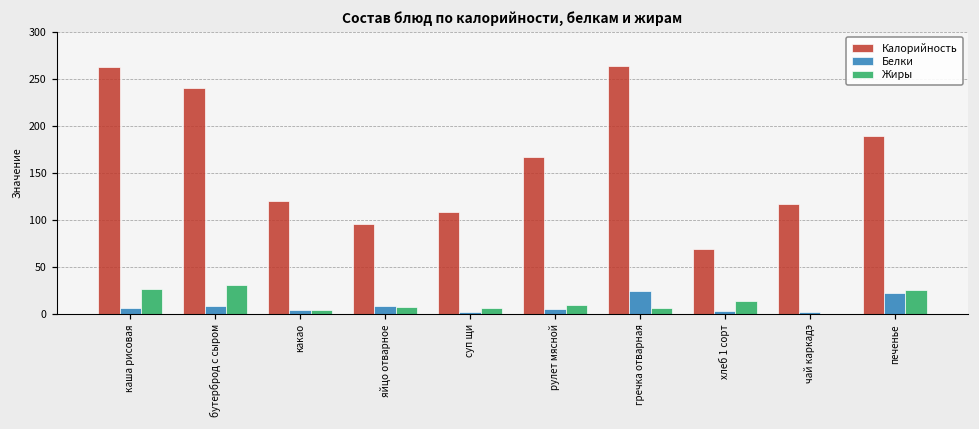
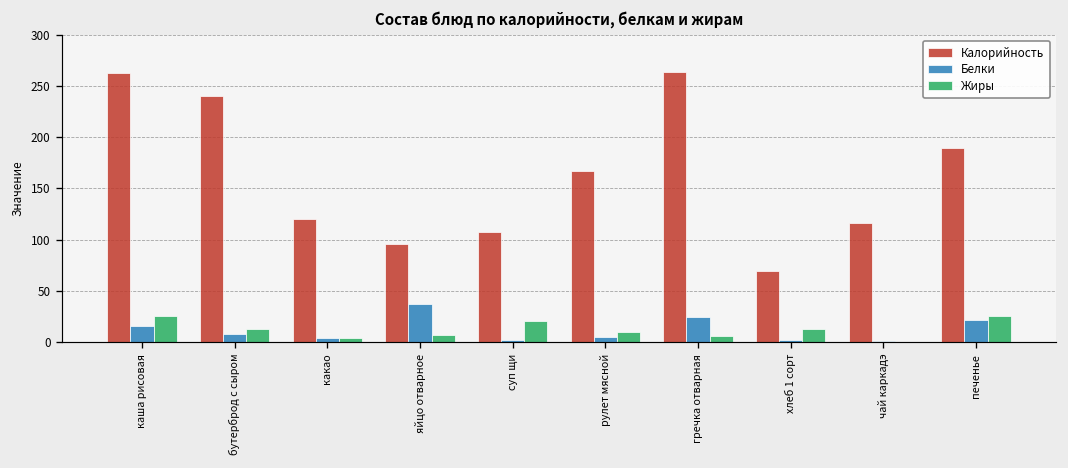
  {
    "Калорийность": {
      "каша рисовая": 260,
      "бутерброд с сыром": 240,
      "какао": 120,
      "яйцо отварное": 100,
      "суп щи": 110,
      "рулет мясной": 170,
      "гречка отварная": 260,
      "хлеб 1 сорт": 70,
      "чай каркадэ": 120,
      "печенье": 190
    },
    "Белки": {
-     "каша рисовая": 10,
+     "каша рисовая": 20,
      "бутерброд с сыром": 10,
      "какао": 0,
-     "яйцо отварное": 10,
+     "яйцо отварное": 40,
      "рулет мясной": 10,
      "гречка отварная": 20,
      "печенье": 20
    },
    "Жиры": {
      "каша рисовая": 30,
-     "бутерброд с сыром": 30,
+     "бутерброд с сыром": 10,
      "какао": 0,
      "яйцо отварное": 10,
-     "суп щи": 10,
+     "суп щи": 20,
      "рулет мясной": 10,
      "гречка отварная": 10,
      "хлеб 1 сорт": 10,
      "чай каркадэ": 0,
      "печенье": 30
    }
  }
